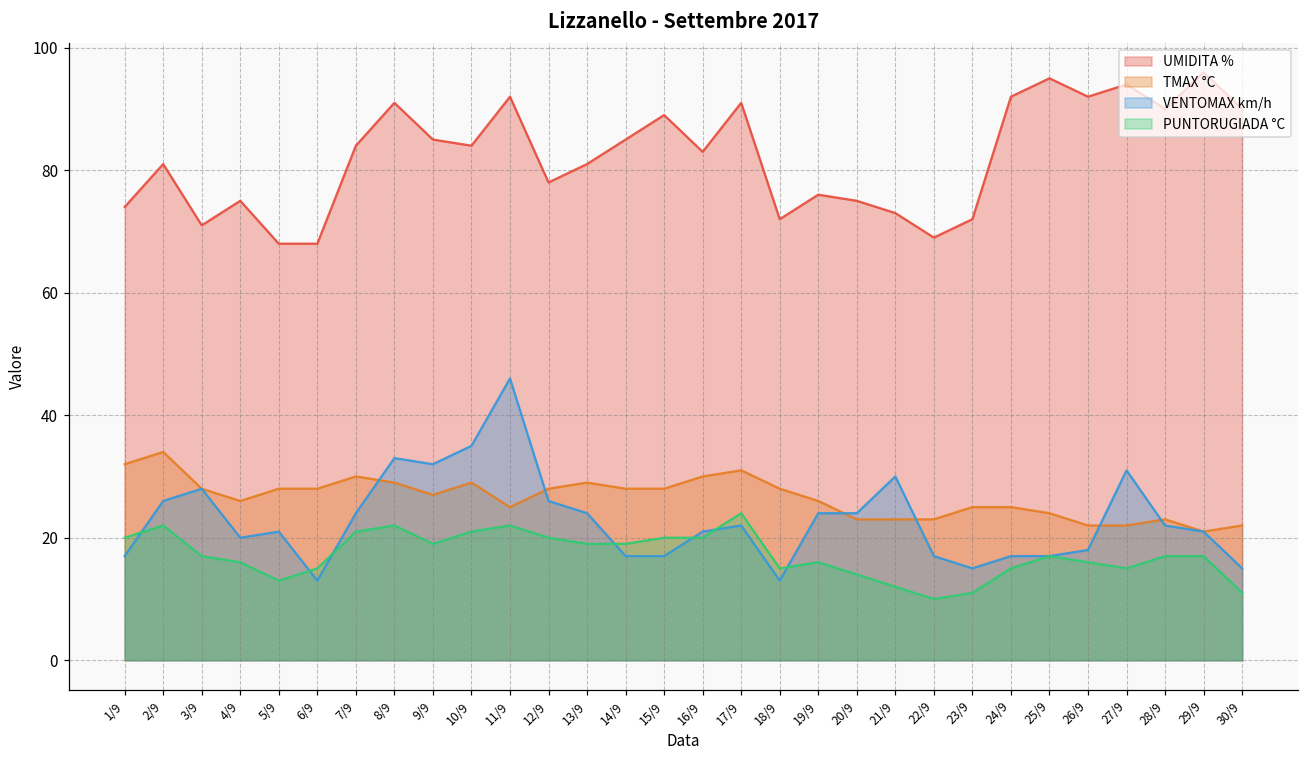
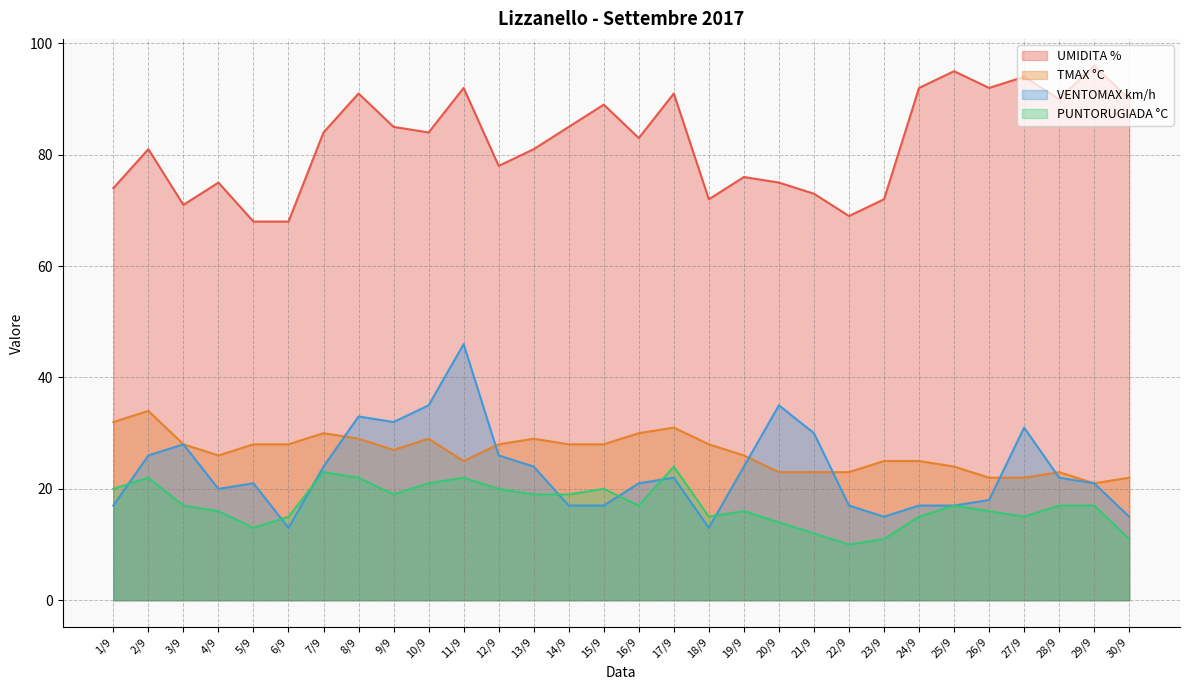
  {
    "VENTOMAX km/h": {
      "1/9": 17,
      "2/9": 26,
      "4/9": 20,
      "5/9": 21,
      "6/9": 13,
      "7/9": 24,
      "8/9": 33,
      "9/9": 32,
      "10/9": 35,
      "11/9": 46,
      "12/9": 26,
      "13/9": 24,
      "14/9": 17,
      "15/9": 17,
      "16/9": 21,
      "17/9": 22,
      "18/9": 13,
      "19/9": 24,
-     "20/9": 24,
+     "20/9": 35,
      "21/9": 30,
      "22/9": 17,
      "23/9": 15,
      "24/9": 17,
      "26/9": 18,
      "27/9": 31,
      "28/9": 22,
      "30/9": 15
    },
    "PUNTORUGIADA °C": {
      "1/9": 20,
      "2/9": 22,
      "3/9": 17,
      "4/9": 16,
      "5/9": 13,
      "6/9": 15,
-     "7/9": 21,
+     "7/9": 23,
      "8/9": 22,
      "9/9": 19,
      "10/9": 21,
      "11/9": 22,
      "12/9": 20,
      "13/9": 19,
      "14/9": 19,
      "15/9": 20,
-     "16/9": 20,
+     "16/9": 17,
      "17/9": 24,
      "18/9": 15,
      "19/9": 16,
      "20/9": 14,
      "21/9": 12,
      "22/9": 10,
      "23/9": 11,
      "24/9": 15,
      "26/9": 16,
      "27/9": 15,
      "28/9": 17,
      "29/9": 17,
      "30/9": 11
    }
  }
